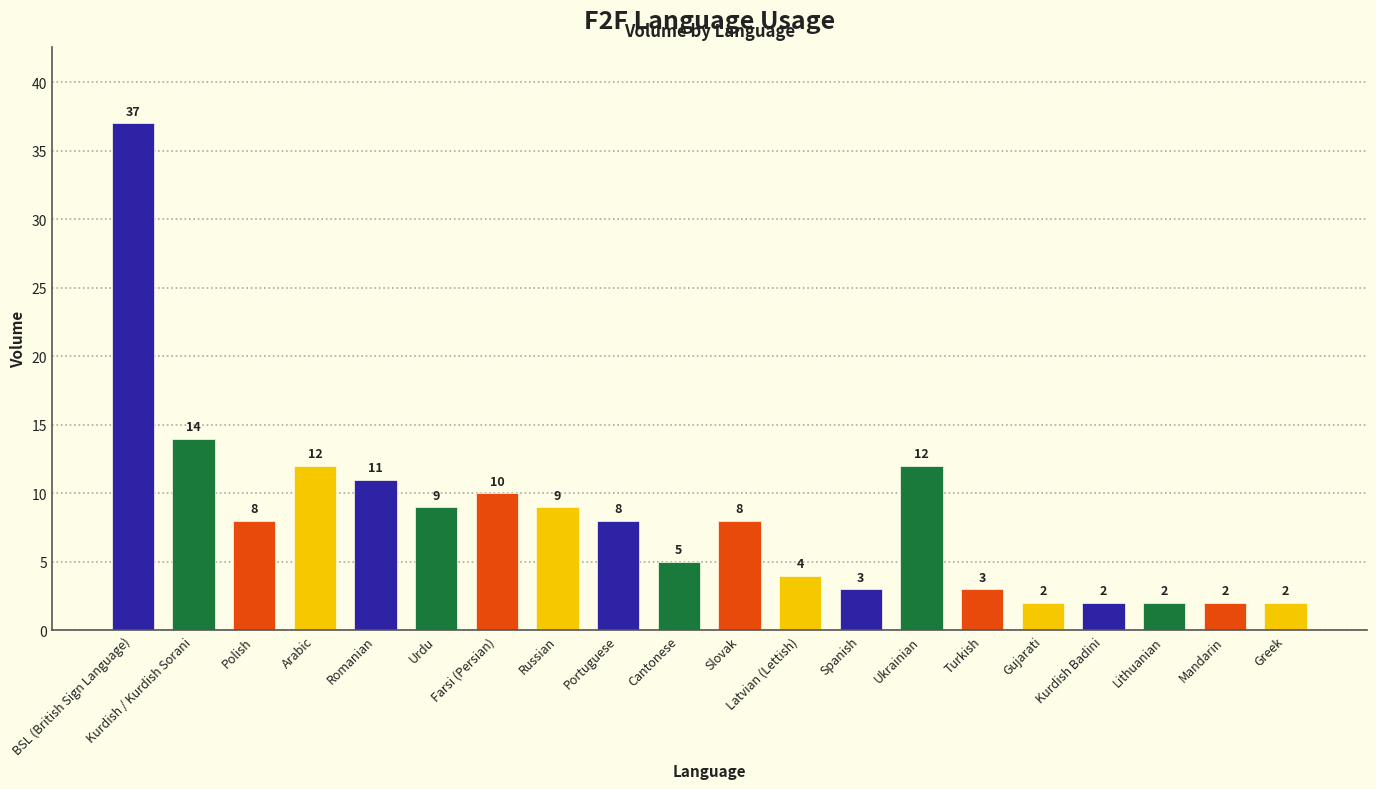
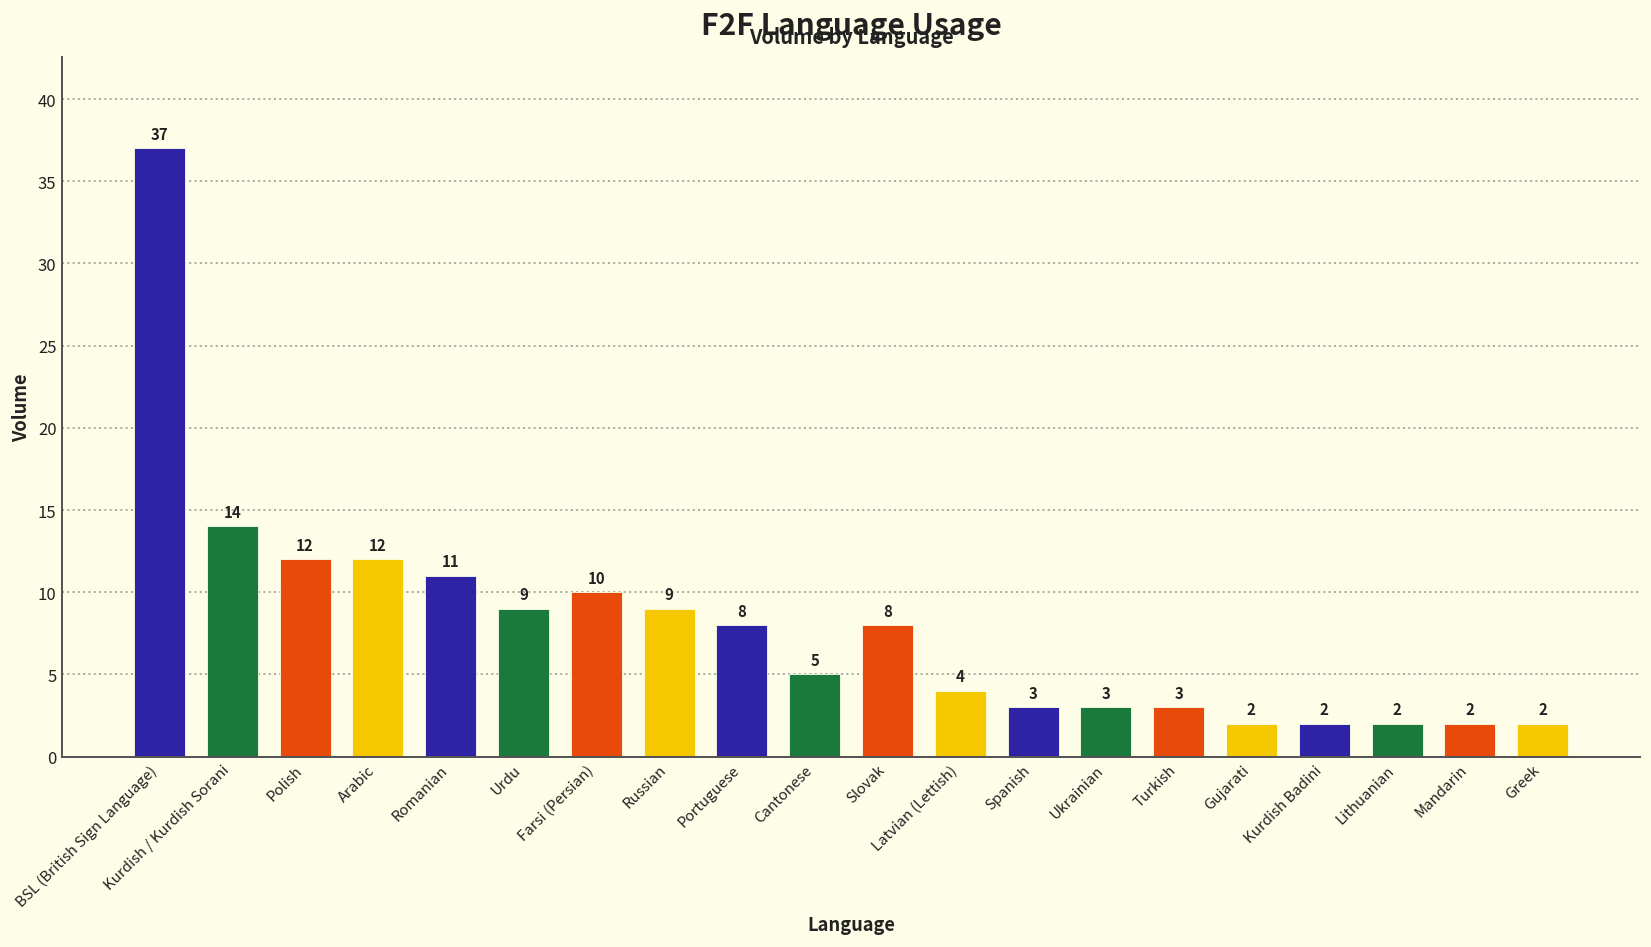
  {
    "BSL (British Sign Language)": 37,
    "Kurdish / Kurdish Sorani": 14,
-   "Polish": 8,
+   "Polish": 12,
    "Arabic": 12,
    "Romanian": 11,
    "Urdu": 9,
    "Farsi (Persian)": 10,
    "Russian": 9,
    "Portuguese": 8,
    "Cantonese": 5,
    "Slovak": 8,
    "Latvian (Lettish)": 4,
    "Spanish": 3,
-   "Ukrainian": 12,
+   "Ukrainian": 3,
    "Turkish": 3,
    "Gujarati": 2,
    "Kurdish Badini": 2,
    "Lithuanian": 2,
    "Mandarin": 2,
    "Greek": 2
  }
